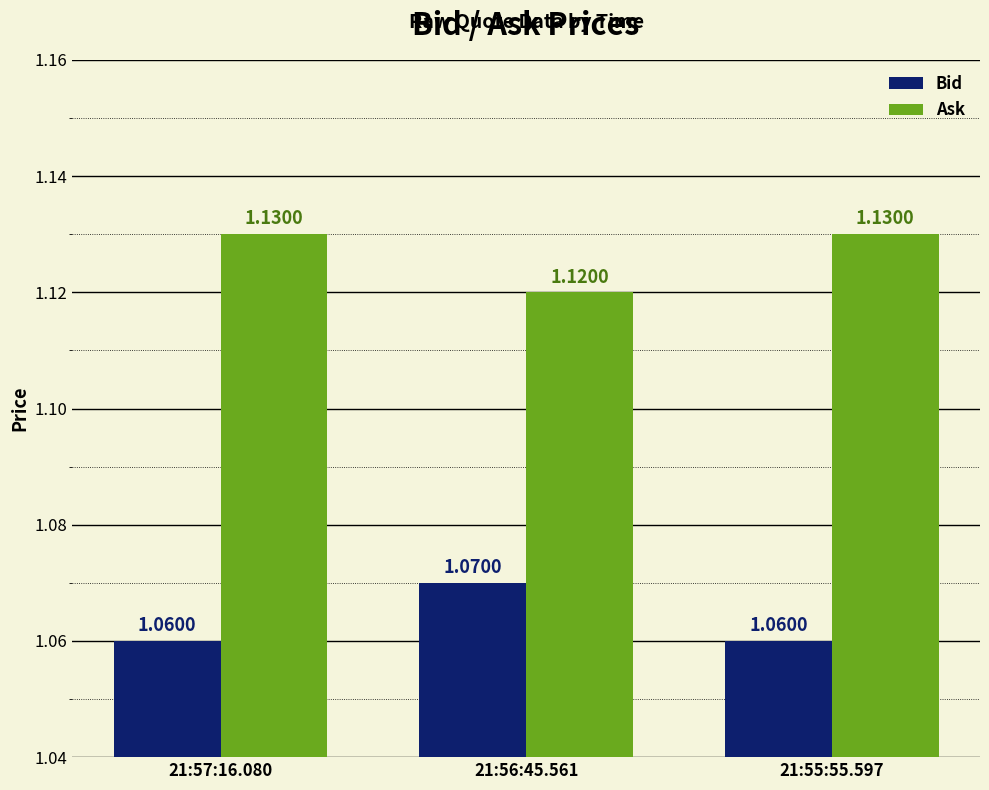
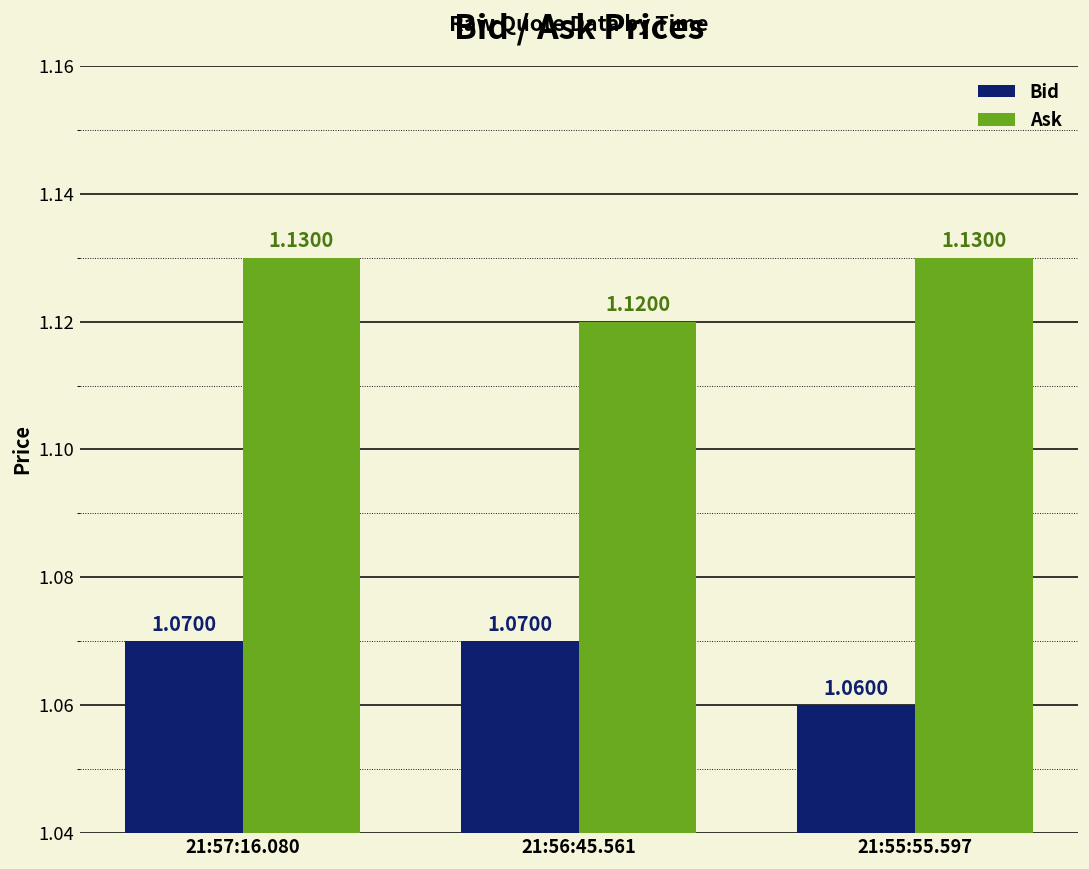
  {
    "Bid": {
-     "21:57:16.080": 1.0600,
+     "21:57:16.080": 1.0700,
      "21:56:45.561": 1.0700,
      "21:55:55.597": 1.0600
    },
    "Ask": {
      "21:57:16.080": 1.1300,
      "21:56:45.561": 1.1200,
      "21:55:55.597": 1.1300
    }
  }
